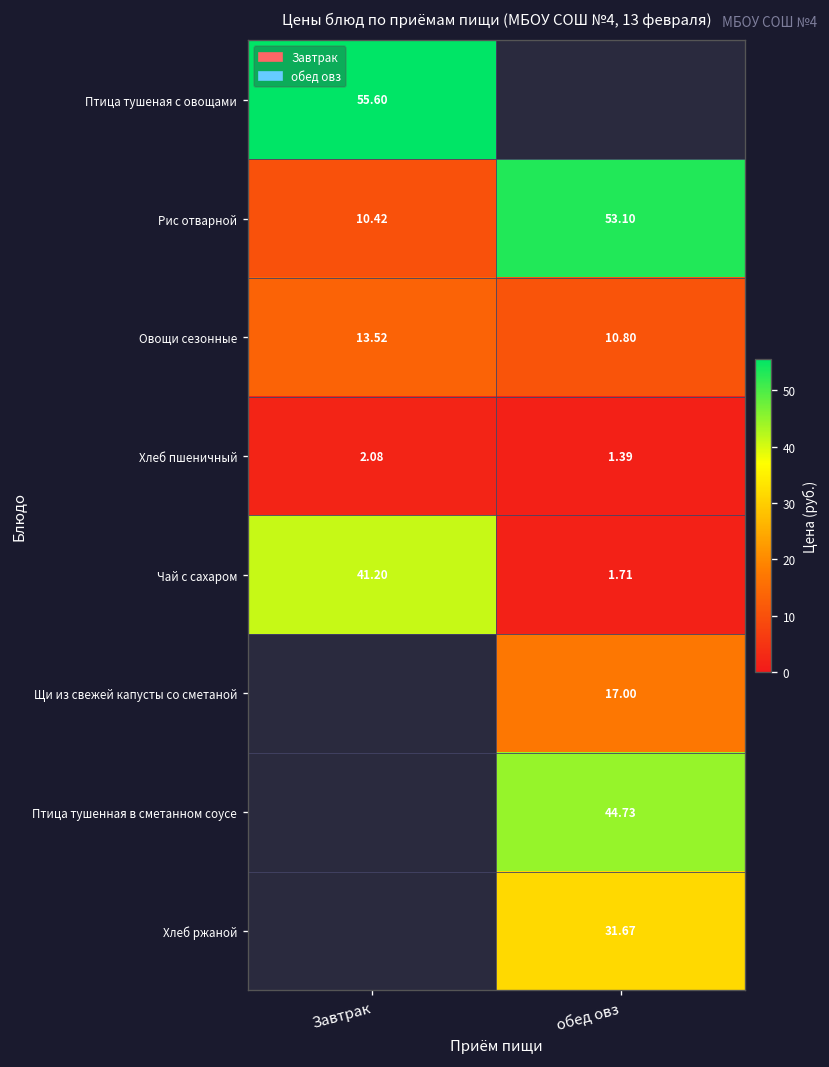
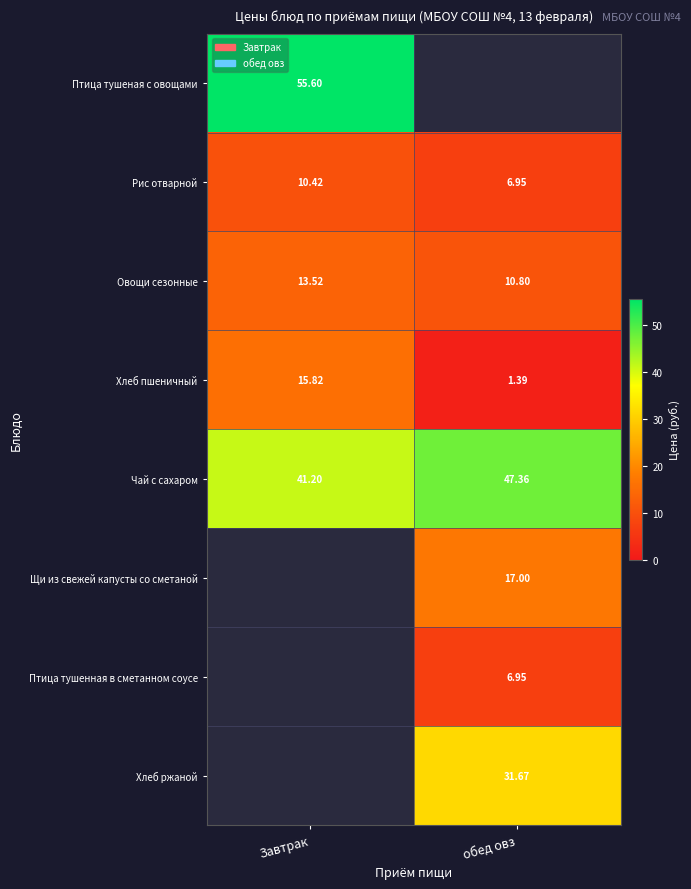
  {
    "Птица тушеная с овощами": {
      "Завтрак": 55.60
    },
    "Рис отварной": {
      "Завтрак": 10.42,
-     "обед овз": 53.10
+     "обед овз": 6.95
    },
    "Овощи сезонные": {
      "Завтрак": 13.52,
      "обед овз": 10.80
    },
    "Хлеб пшеничный": {
-     "Завтрак": 2.08,
+     "Завтрак": 15.82,
      "обед овз": 1.39
    },
    "Чай с сахаром": {
      "Завтрак": 41.20,
-     "обед овз": 1.71
+     "обед овз": 47.36
    },
    "Щи из свежей капусты со сметаной": {
      "обед овз": 17.00
    },
    "Птица тушенная в сметанном соусе": {
-     "обед овз": 44.73
+     "обед овз": 6.95
    },
    "Хлеб ржаной": {
      "обед овз": 31.67
    }
  }
